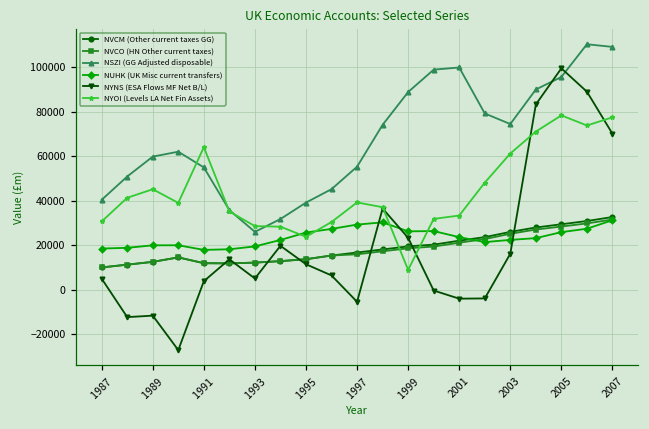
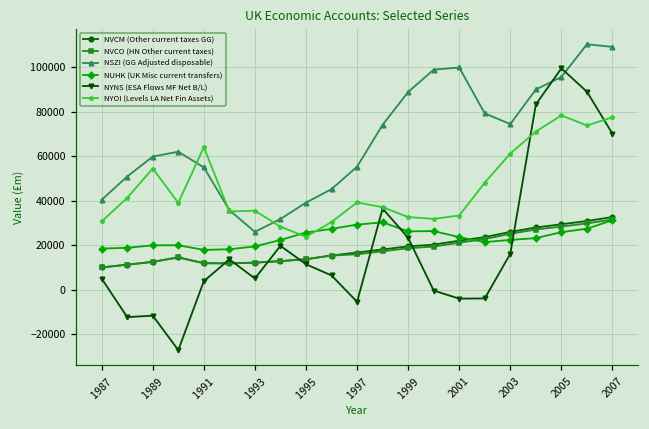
  {
    "NYOI (Levels LA Net Fin Assets)": {
      "1987": 31000,
-     "1989": 45000,
+     "1989": 54000,
      "1991": 64000,
-     "1993": 29000,
+     "1993": 36000,
      "1995": 24000,
      "1997": 39000,
-     "1999": 9000,
+     "1999": 33000,
      "2001": 33000,
      "2003": 61000,
      "2005": 78000,
      "2007": 78000
    }
  }
